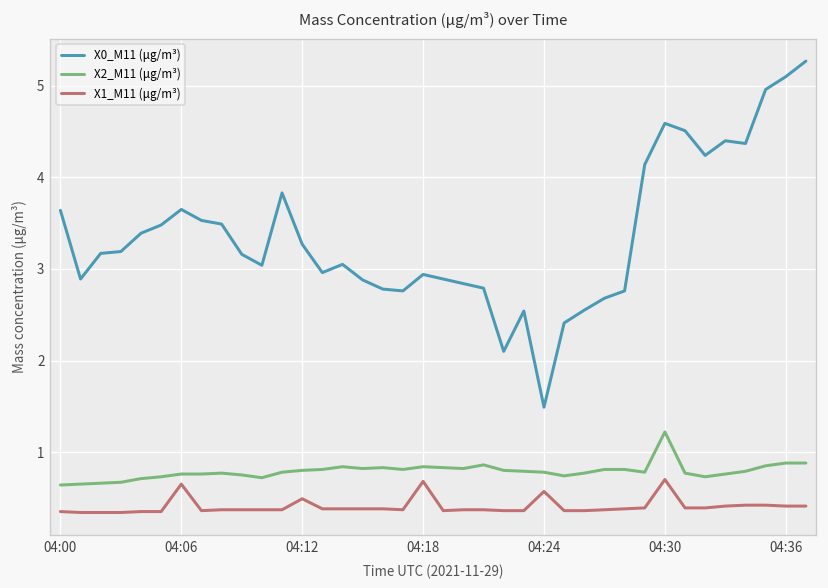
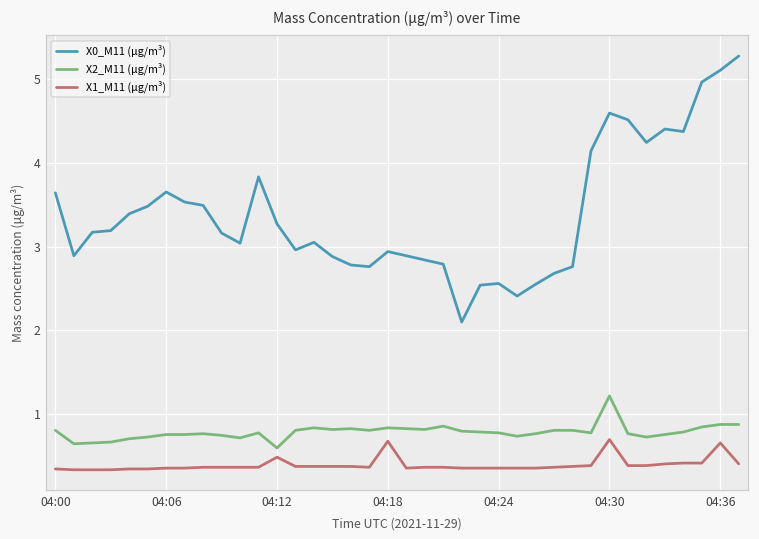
  {
    "X0_M11 (μg/m³)": {
      "04:00": 3.6,
      "04:06": 3.7,
      "04:12": 3.3,
      "04:18": 2.9,
-     "04:24": 1.5,
+     "04:24": 2.6,
      "04:30": 4.6,
      "04:36": 5.1
    },
    "X2_M11 (μg/m³)": {
-     "04:00": 0.6,
+     "04:00": 0.8,
      "04:06": 0.8,
-     "04:12": 0.8,
+     "04:12": 0.6,
      "04:18": 0.8,
      "04:24": 0.8,
      "04:30": 1.2,
      "04:36": 0.9
    },
    "X1_M11 (μg/m³)": {
      "04:00": 0.4,
-     "04:06": 0.7,
+     "04:06": 0.4,
      "04:12": 0.5,
      "04:18": 0.7,
-     "04:24": 0.6,
+     "04:24": 0.4,
      "04:30": 0.7,
-     "04:36": 0.4
+     "04:36": 0.7
    }
  }
